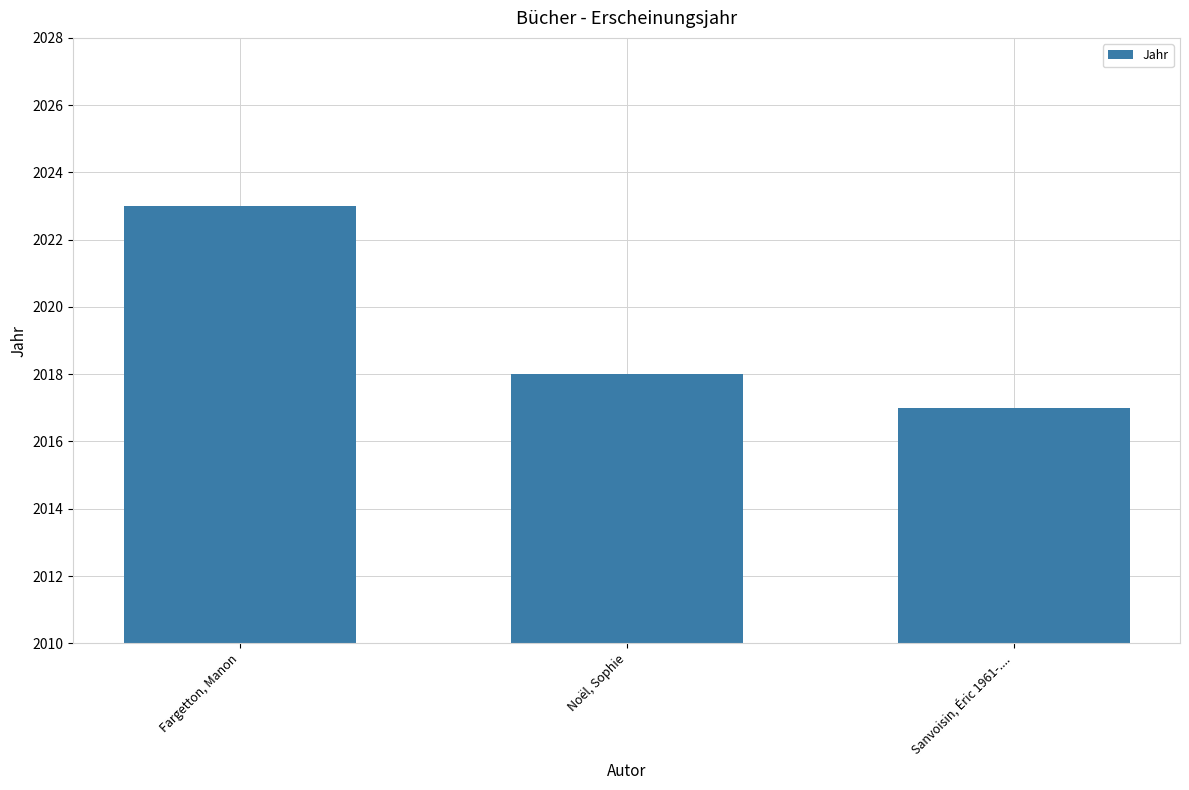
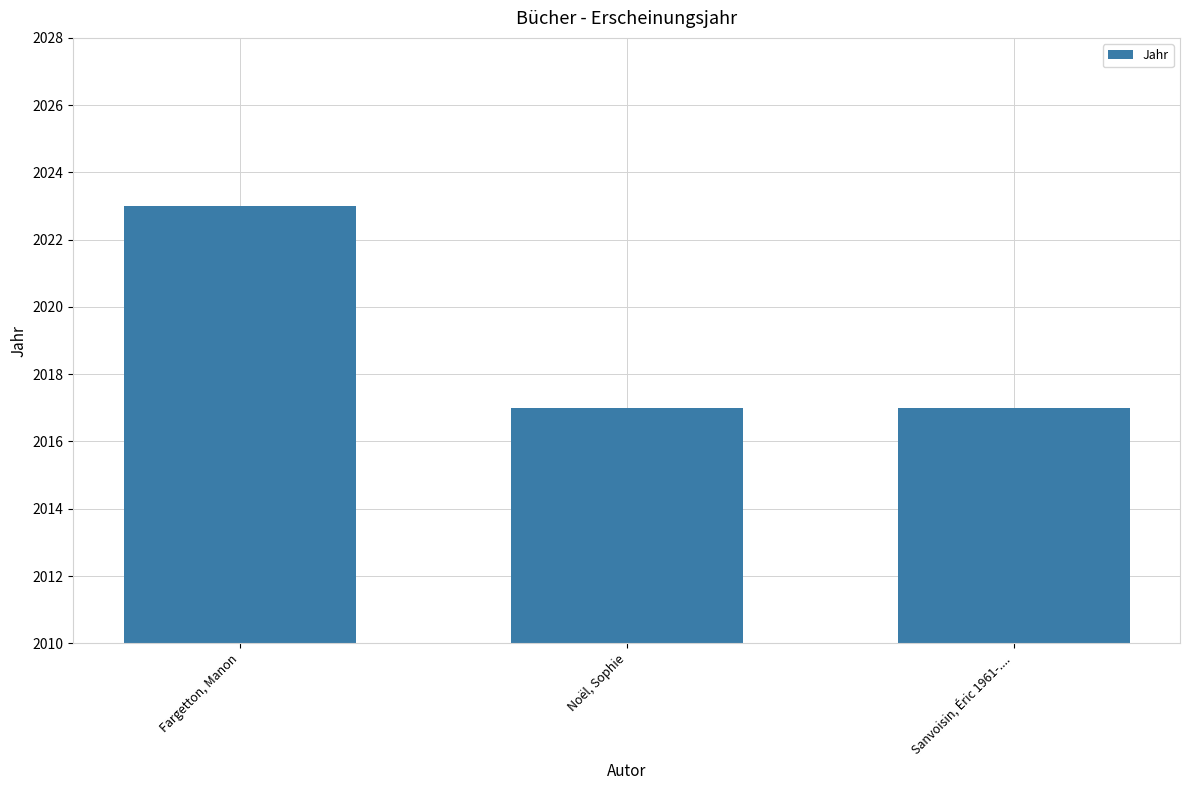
  {
    "Fargetton, Manon": 2023,
-   "Noël, Sophie": 2018,
+   "Noël, Sophie": 2017,
    "Sanvoisin, Éric 1961-....": 2017
  }
